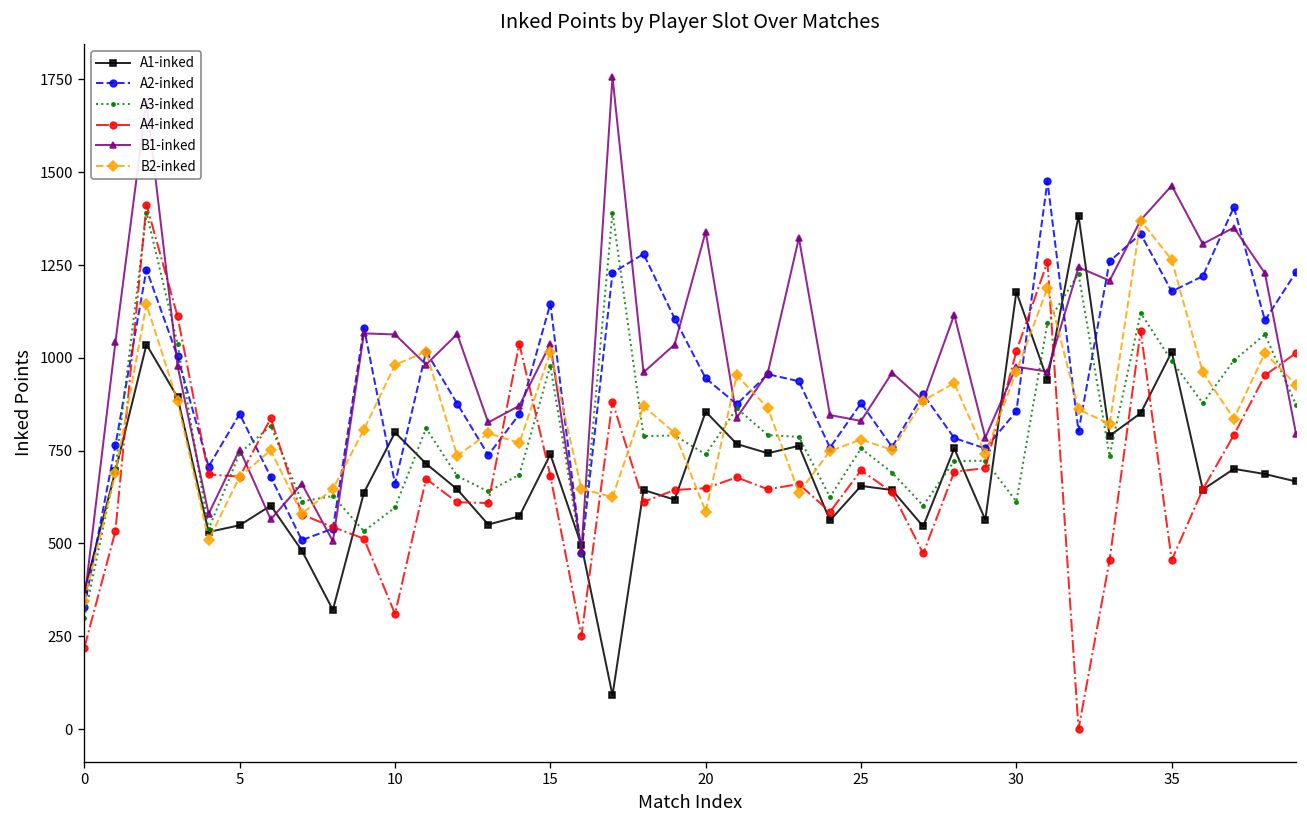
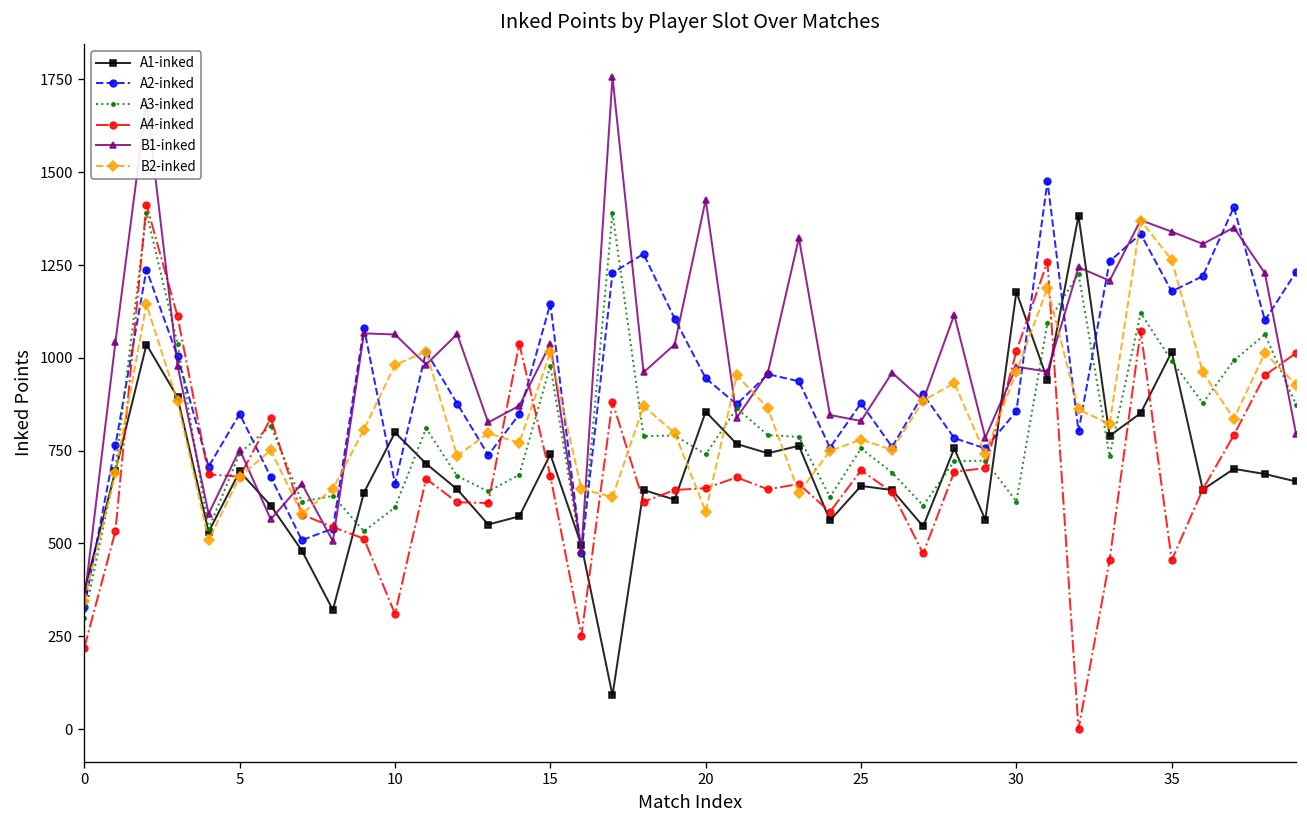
  {
    "A1-inked": {
      "0": 370,
-     "5": 550,
+     "5": 690,
      "10": 800,
      "15": 740,
      "20": 860,
      "25": 660,
      "30": 1180,
      "35": 1020
    },
    "A2-inked": {
      "0": 330,
      "5": 850,
      "10": 660,
      "15": 1150,
      "20": 950,
      "25": 880,
      "30": 860,
      "35": 1180
    },
    "A3-inked": {
      "0": 300,
      "5": 740,
      "10": 600,
      "15": 980,
      "20": 740,
      "25": 760,
      "30": 610,
      "35": 990
    },
    "A4-inked": {
      "0": 220,
      "10": 310,
      "15": 680,
      "20": 650,
      "25": 700,
      "30": 1020,
      "35": 460
    },
    "B1-inked": {
      "5": 750,
      "10": 1060,
      "15": 1040,
-     "20": 1340,
+     "20": 1430,
      "25": 830,
      "30": 980,
-     "35": 1460
+     "35": 1340
    },
    "B2-inked": {
      "10": 980,
      "15": 1020,
      "20": 590,
      "25": 780,
      "30": 960,
      "35": 1260
    }
  }
